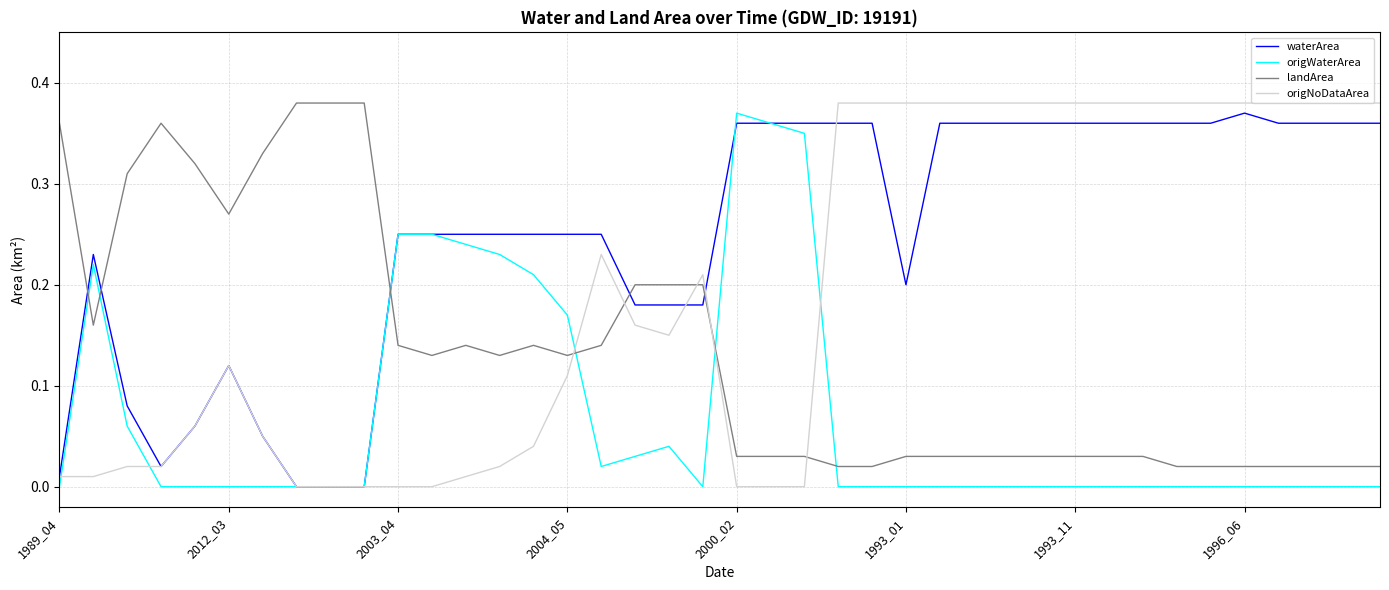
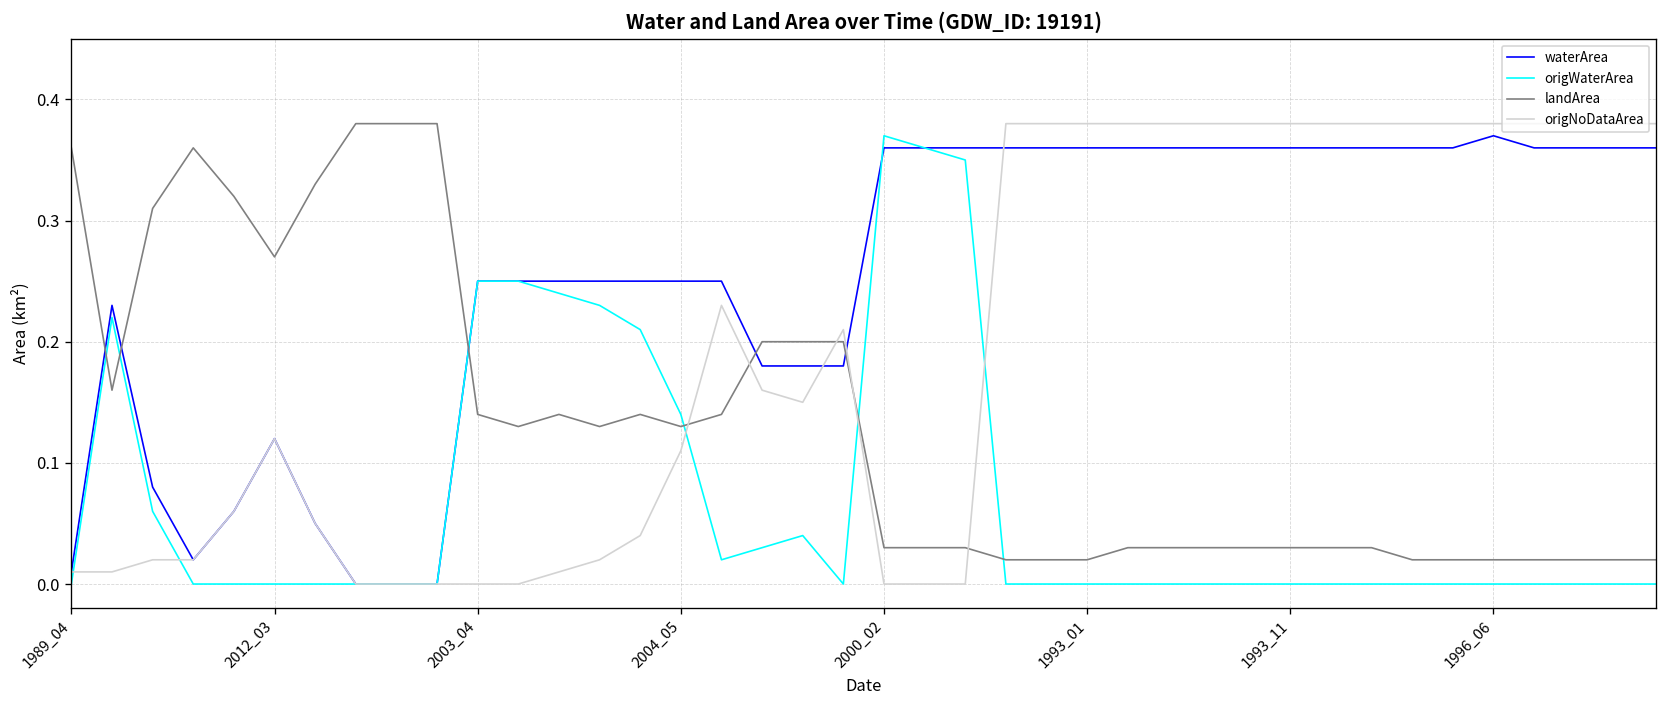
  {
    "waterArea": {
      "2004_05": 0.25,
      "2000_02": 0.36,
-     "1993_01": 0.20,
+     "1993_01": 0.36,
      "1993_11": 0.36,
      "1996_06": 0.37
    },
    "origWaterArea": {
      "1989_04": 0.00,
      "2012_03": 0.00,
-     "2004_05": 0.17,
+     "2004_05": 0.14,
      "2000_02": 0.37,
      "1993_01": 0.00,
      "1993_11": 0.00,
      "1996_06": 0.00
    },
    "landArea": {
      "1989_04": 0.36,
      "2012_03": 0.27,
      "2003_04": 0.14,
      "2004_05": 0.13,
      "2000_02": 0.03,
-     "1993_01": 0.03,
+     "1993_01": 0.02,
      "1993_11": 0.03,
      "1996_06": 0.02
    },
    "origNoDataArea": {
      "2003_04": 0.00,
      "2004_05": 0.11,
      "2000_02": 0.00,
      "1993_01": 0.38,
      "1993_11": 0.38,
      "1996_06": 0.38
    }
  }
